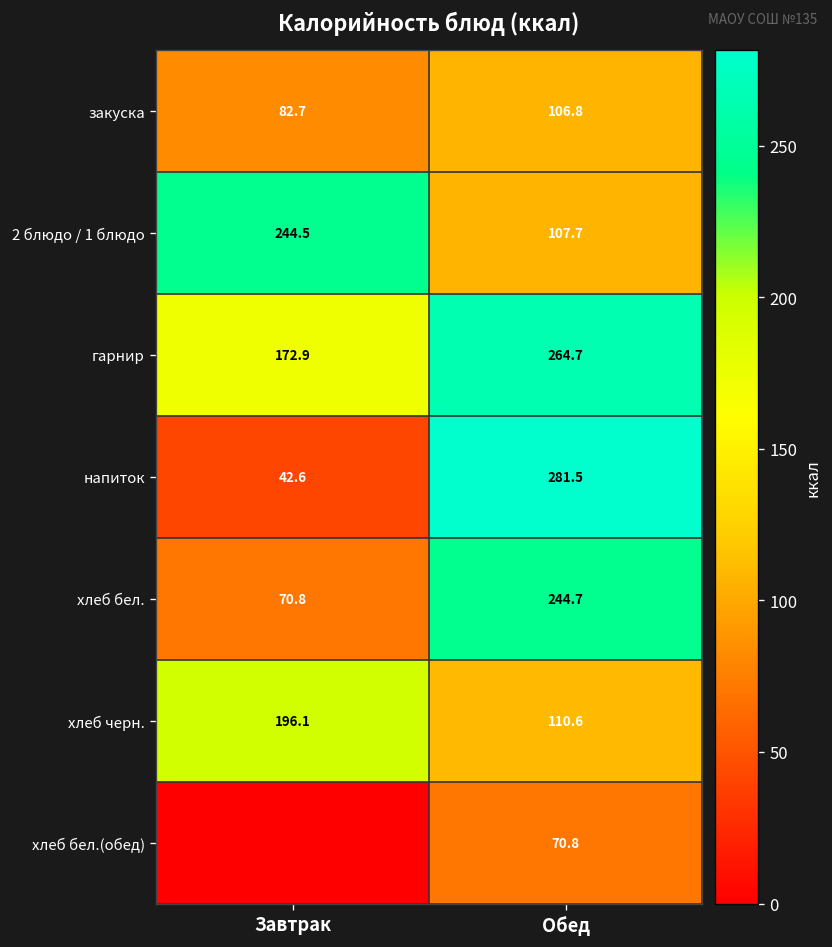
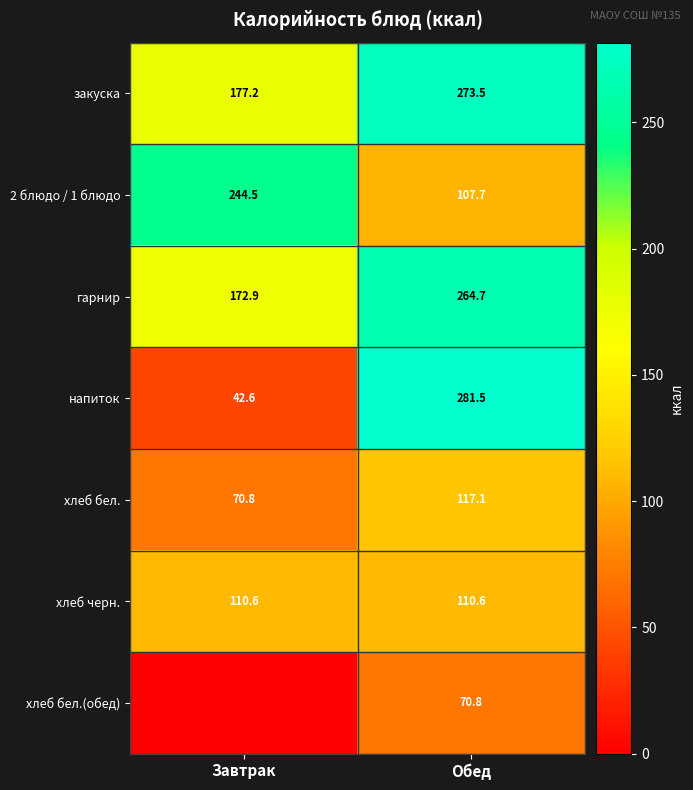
  {
    "закуска": {
-     "Завтрак": 82.7,
-     "Обед": 106.8
+     "Завтрак": 177.2,
+     "Обед": 273.5
    },
    "2 блюдо / 1 блюдо": {
      "Завтрак": 244.5,
      "Обед": 107.7
    },
    "гарнир": {
      "Завтрак": 172.9,
      "Обед": 264.7
    },
    "напиток": {
      "Завтрак": 42.6,
      "Обед": 281.5
    },
    "хлеб бел.": {
      "Завтрак": 70.8,
-     "Обед": 244.7
+     "Обед": 117.1
    },
    "хлеб черн.": {
-     "Завтрак": 196.1,
+     "Завтрак": 110.6,
      "Обед": 110.6
    },
    "хлеб бел.(обед)": {
      "Обед": 70.8
    }
  }
